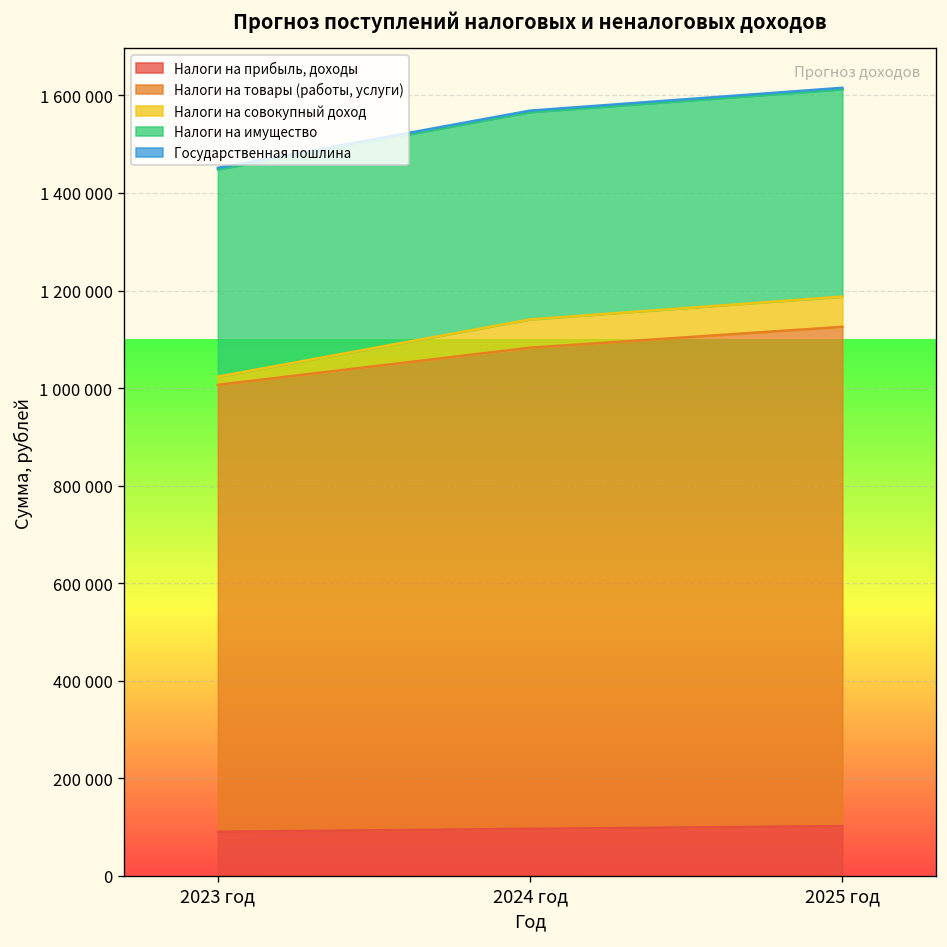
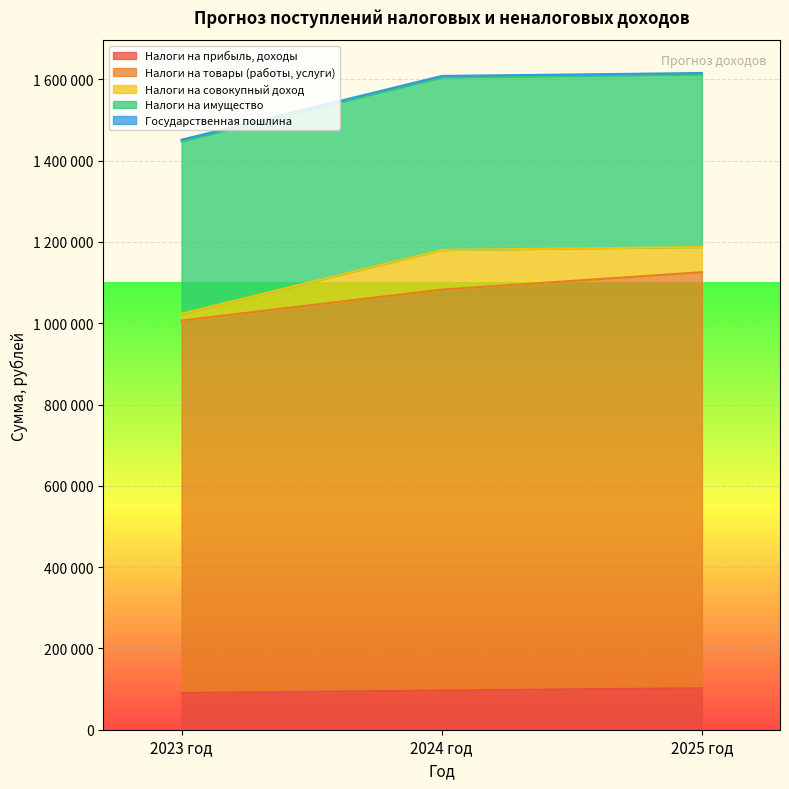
  {
    "Налоги на совокупный доход": {
      "2023 год": 20000,
-     "2024 год": 60000,
+     "2024 год": 100000,
      "2025 год": 60000
    }
  }
